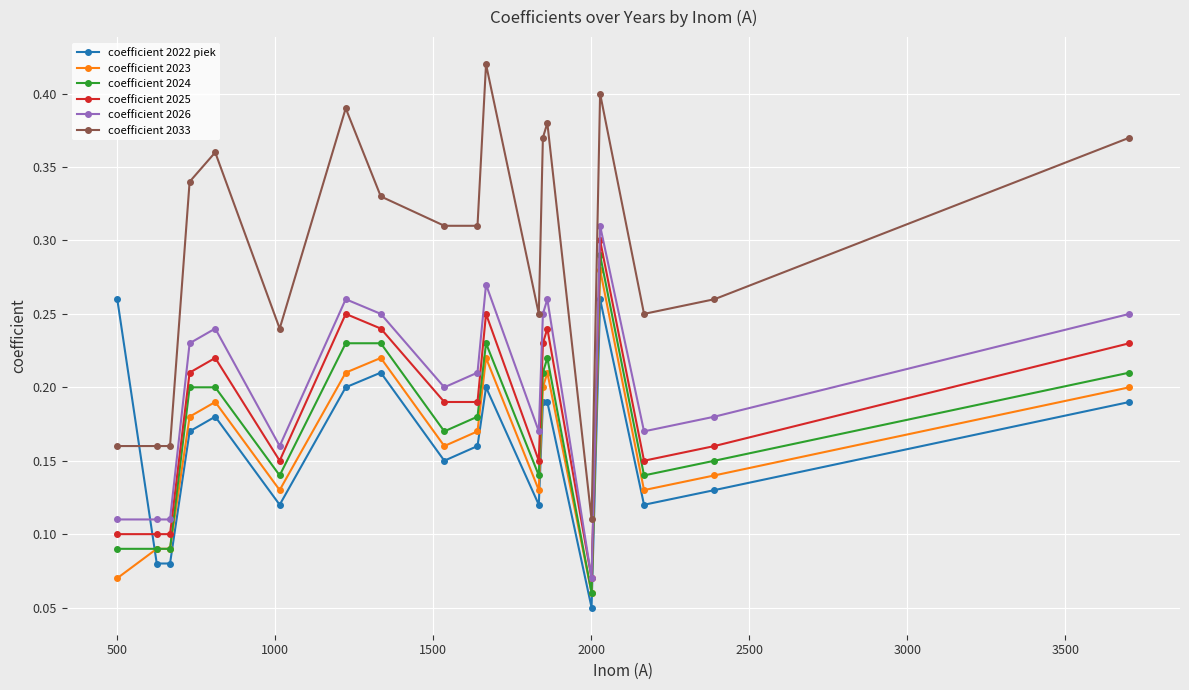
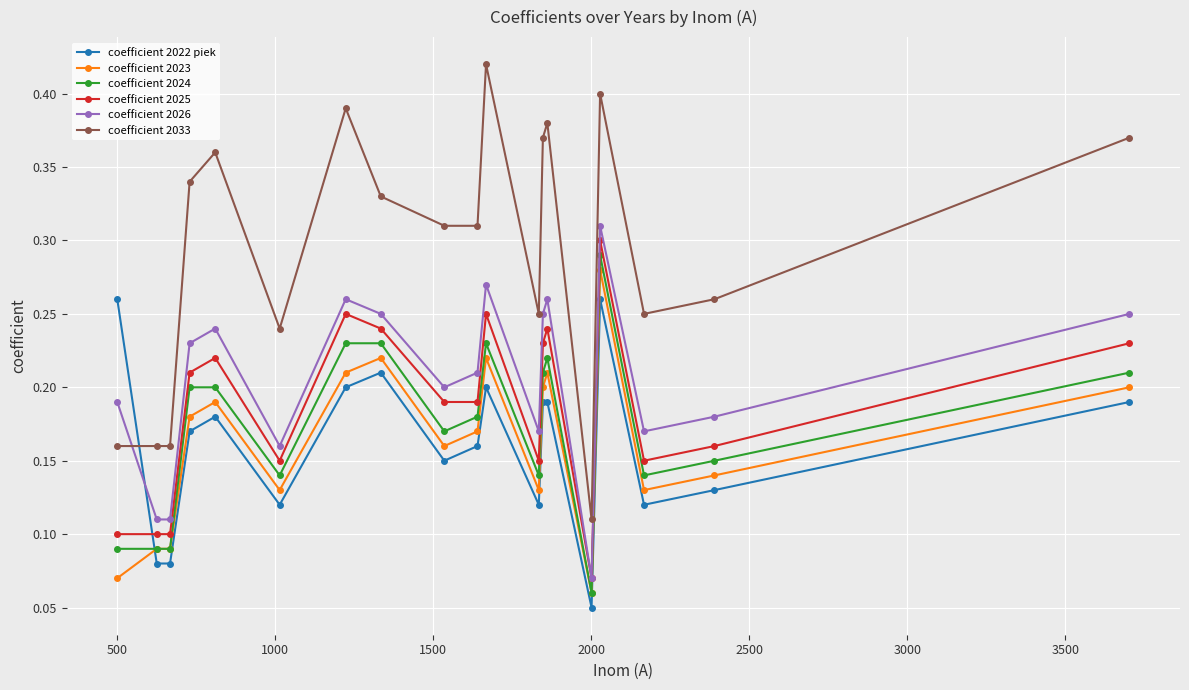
  {
    "coefficient 2022 piek": {
      "500": 0.26
    },
    "coefficient 2023": {
      "500": 0.07
    },
    "coefficient 2024": {
      "500": 0.09
    },
    "coefficient 2025": {
      "500": 0.10
    },
    "coefficient 2026": {
-     "500": 0.11
+     "500": 0.19
    },
    "coefficient 2033": {
      "500": 0.16
    }
  }
